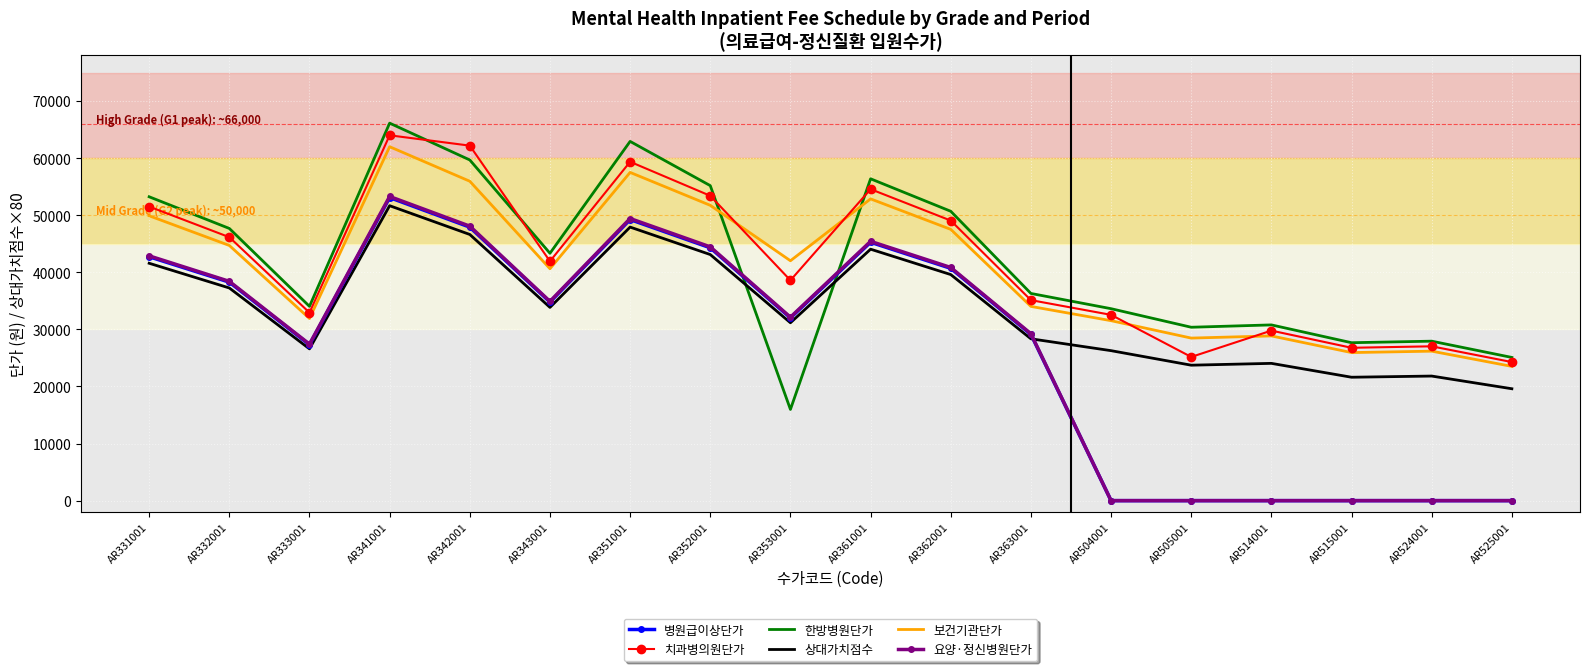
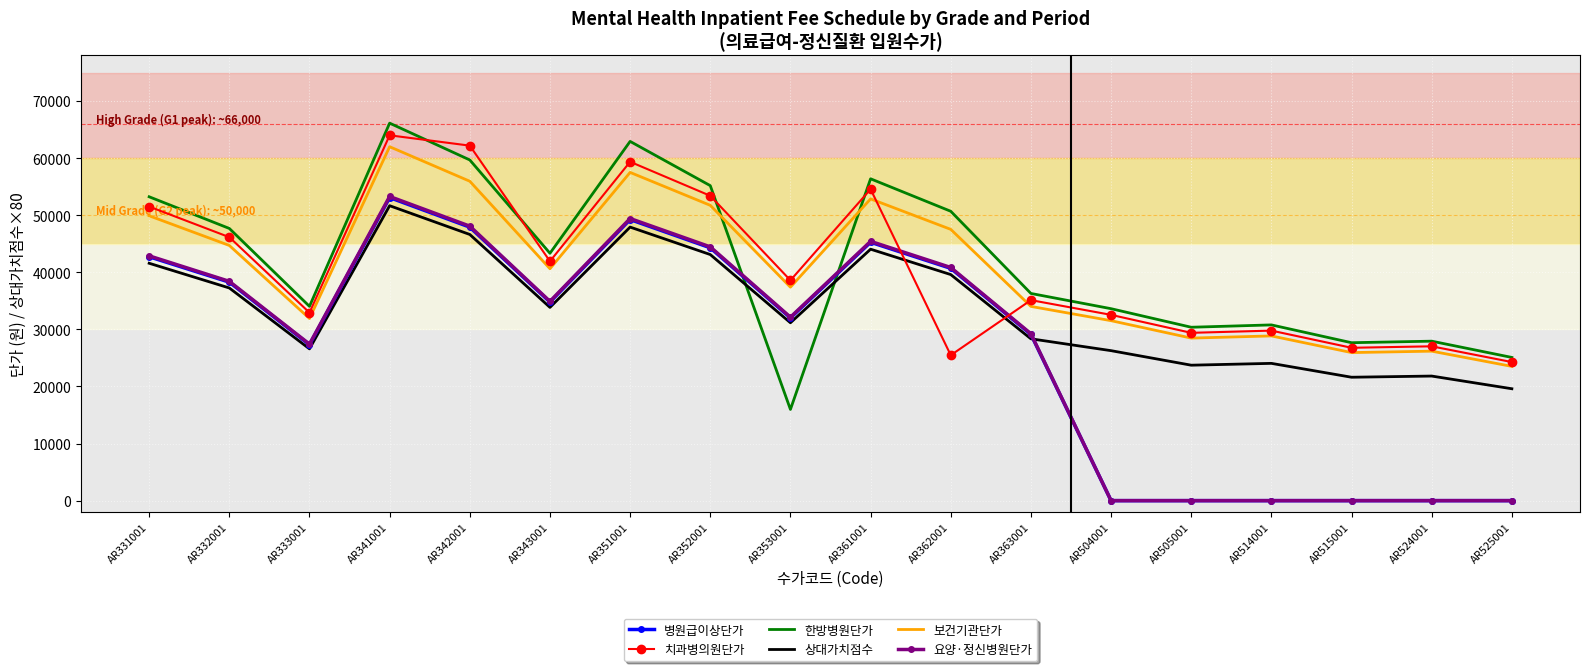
  {
    "치과병의원단가": {
      "AR332001": 46000,
      "AR333001": 33000,
      "AR341001": 64000,
      "AR342001": 62000,
      "AR343001": 42000,
      "AR351001": 59000,
      "AR352001": 53000,
      "AR353001": 39000,
      "AR361001": 55000,
-     "AR362001": 49000,
+     "AR362001": 25000,
      "AR363001": 35000,
      "AR504001": 33000,
-     "AR505001": 25000,
+     "AR505001": 29000,
      "AR514001": 30000,
      "AR515001": 27000,
      "AR524001": 27000,
      "AR525001": 24000
    },
    "한방병원단가": {
      "AR331001": 53000,
      "AR332001": 48000,
      "AR333001": 34000,
      "AR341001": 66000,
      "AR342001": 60000,
      "AR343001": 43000,
      "AR351001": 63000,
      "AR352001": 55000,
      "AR353001": 16000,
      "AR361001": 56000,
      "AR362001": 51000,
      "AR363001": 36000,
      "AR504001": 34000,
      "AR505001": 30000,
      "AR514001": 31000,
      "AR515001": 28000,
      "AR524001": 28000,
      "AR525001": 25000
    },
    "상대가치점수": {
      "AR331001": 42000,
      "AR332001": 37000,
      "AR333001": 27000,
      "AR341001": 52000,
      "AR342001": 47000,
      "AR343001": 34000,
      "AR351001": 48000,
      "AR352001": 43000,
      "AR353001": 31000,
      "AR361001": 44000,
      "AR362001": 40000,
      "AR363001": 28000,
      "AR504001": 26000,
      "AR505001": 24000,
      "AR514001": 24000,
      "AR515001": 22000,
      "AR524001": 22000,
      "AR525001": 20000
    },
    "보건기관단가": {
      "AR332001": 45000,
      "AR333001": 32000,
      "AR341001": 62000,
      "AR342001": 56000,
      "AR343001": 41000,
      "AR351001": 58000,
      "AR352001": 52000,
-     "AR353001": 42000,
+     "AR353001": 37000,
      "AR361001": 53000,
      "AR362001": 48000,
      "AR363001": 34000,
      "AR504001": 32000,
      "AR505001": 28000,
      "AR514001": 29000,
      "AR515001": 26000,
      "AR524001": 26000,
      "AR525001": 24000
    }
  }
